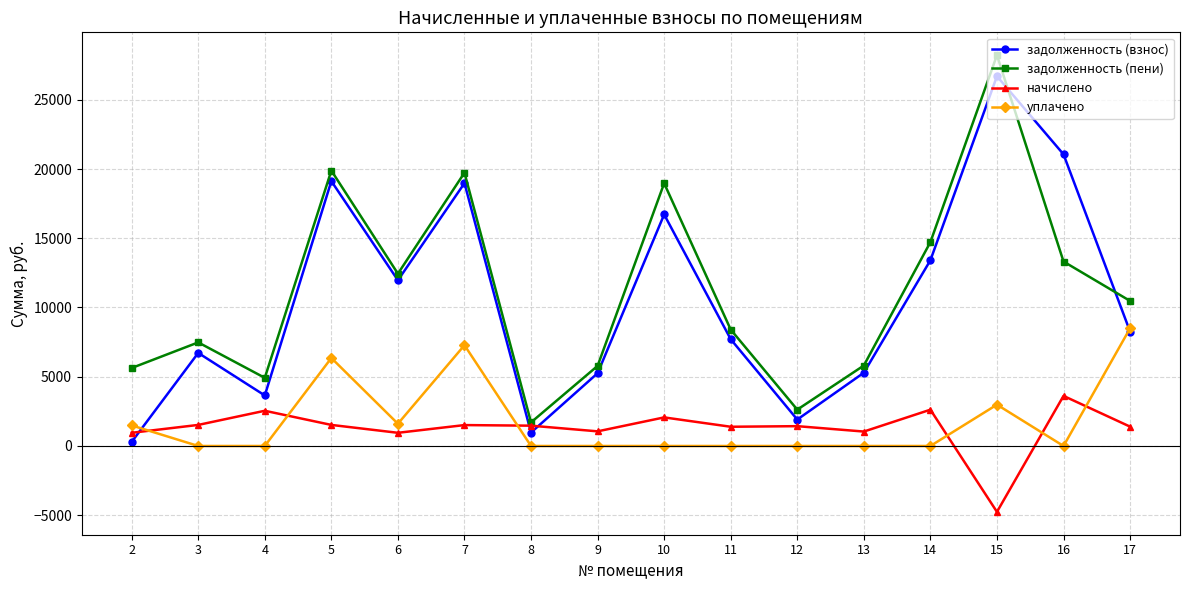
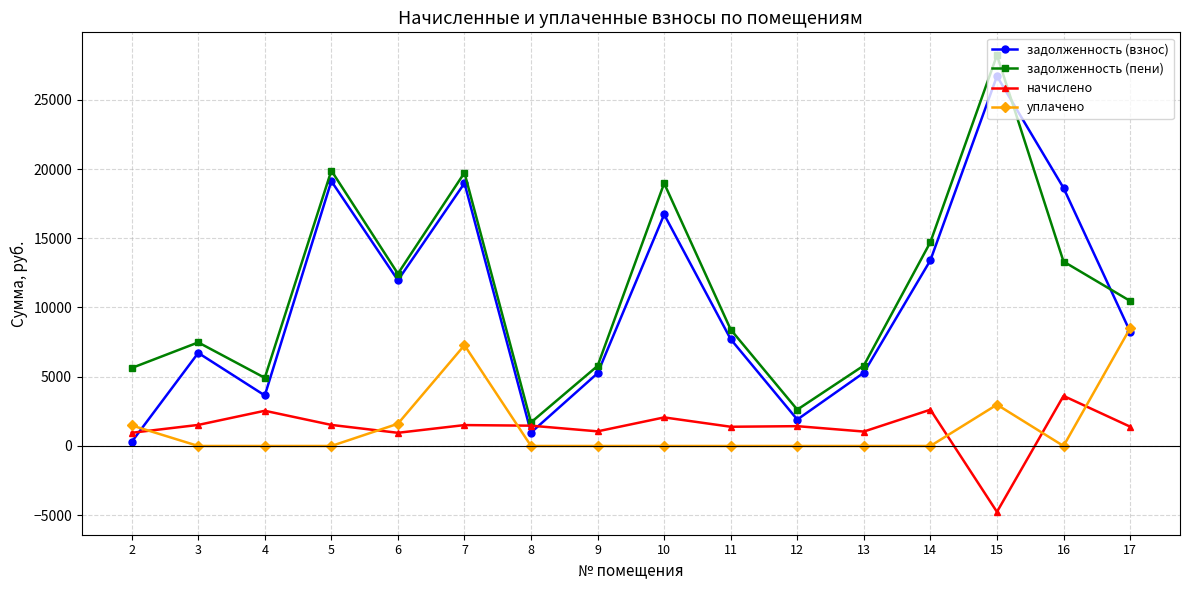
  {
    "задолженность (взнос)": {
      "2": 300,
      "3": 6700,
      "4": 3600,
      "5": 19100,
      "6": 12000,
      "7": 19000,
      "8": 1000,
      "9": 5300,
      "10": 16700,
      "11": 7700,
      "12": 1900,
      "13": 5300,
      "14": 13400,
-     "16": 21100,
+     "16": 18600,
      "17": 8300
    },
    "задолженность (пени)": {
      "2": 5600,
      "3": 7500,
      "4": 4900,
      "5": 19900,
      "6": 12400,
      "7": 19700,
      "8": 1700,
      "9": 5800,
      "10": 19000,
      "11": 8400,
      "12": 2600,
      "13": 5800,
      "14": 14700,
      "16": 13300,
      "17": 10500
    },
    "начислено": {
      "2": 1000,
      "3": 1500,
      "4": 2500,
      "5": 1500,
      "6": 1000,
      "7": 1500,
      "8": 1500,
      "9": 1100,
      "10": 2100,
      "11": 1400,
      "12": 1400,
      "13": 1000,
      "14": 2600,
      "15": -4800,
      "16": 3600,
      "17": 1400
    },
    "уплачено": {
      "2": 1500,
      "3": 0,
      "4": 0,
-     "5": 6400,
+     "5": 0,
      "6": 1600,
      "7": 7300,
      "8": 0,
      "9": 0,
      "10": 0,
      "11": 0,
      "12": 0,
      "13": 0,
      "14": 0,
      "15": 3000,
      "16": 0,
      "17": 8500
    }
  }
